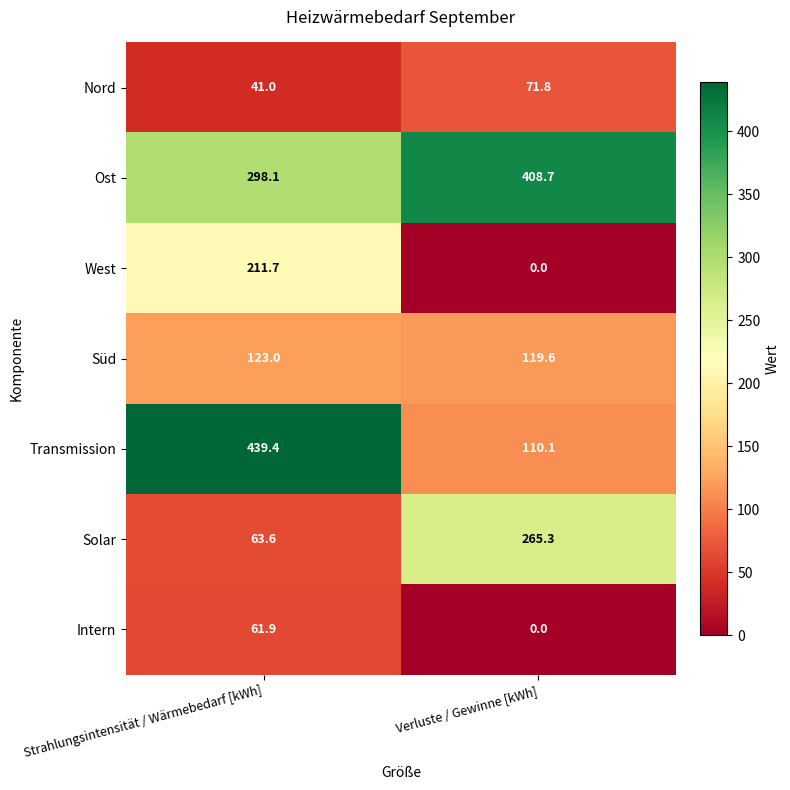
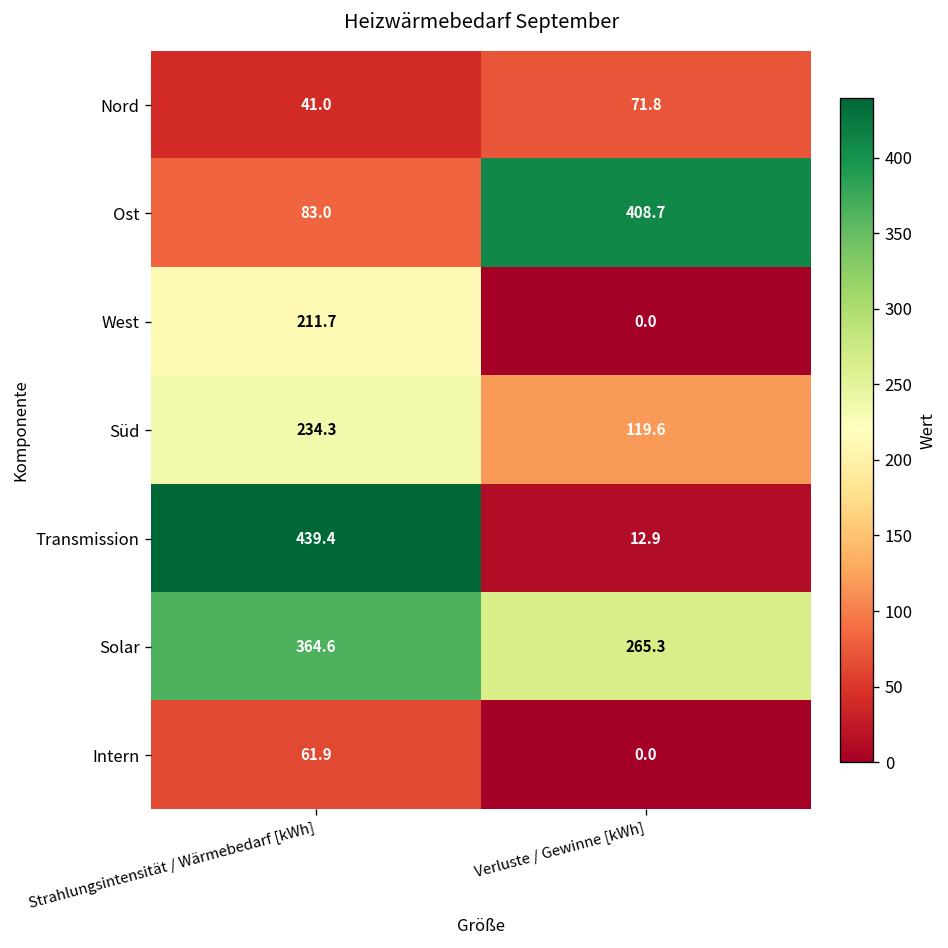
  {
    "Nord": {
      "Strahlungsintensität / Wärmebedarf [kWh]": 41.0,
      "Verluste / Gewinne [kWh]": 71.8
    },
    "Ost": {
-     "Strahlungsintensität / Wärmebedarf [kWh]": 298.1,
+     "Strahlungsintensität / Wärmebedarf [kWh]": 83.0,
      "Verluste / Gewinne [kWh]": 408.7
    },
    "West": {
      "Strahlungsintensität / Wärmebedarf [kWh]": 211.7,
      "Verluste / Gewinne [kWh]": 0.0
    },
    "Süd": {
-     "Strahlungsintensität / Wärmebedarf [kWh]": 123.0,
+     "Strahlungsintensität / Wärmebedarf [kWh]": 234.3,
      "Verluste / Gewinne [kWh]": 119.6
    },
    "Transmission": {
      "Strahlungsintensität / Wärmebedarf [kWh]": 439.4,
-     "Verluste / Gewinne [kWh]": 110.1
+     "Verluste / Gewinne [kWh]": 12.9
    },
    "Solar": {
-     "Strahlungsintensität / Wärmebedarf [kWh]": 63.6,
+     "Strahlungsintensität / Wärmebedarf [kWh]": 364.6,
      "Verluste / Gewinne [kWh]": 265.3
    },
    "Intern": {
      "Strahlungsintensität / Wärmebedarf [kWh]": 61.9,
      "Verluste / Gewinne [kWh]": 0.0
    }
  }
